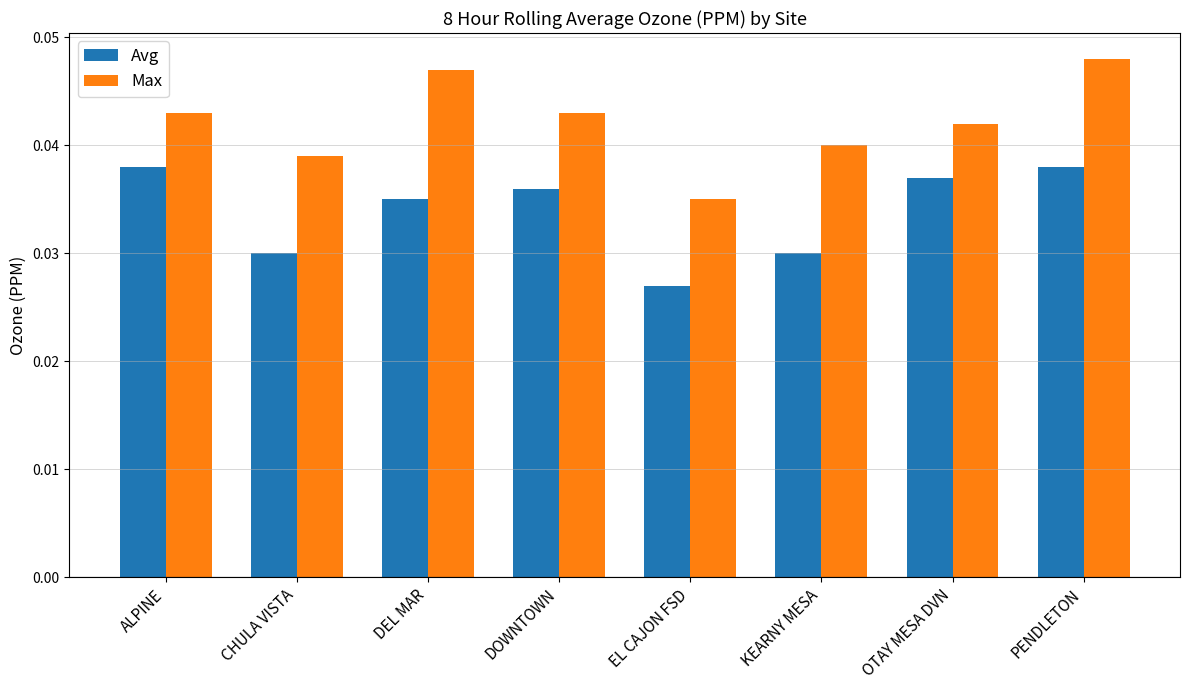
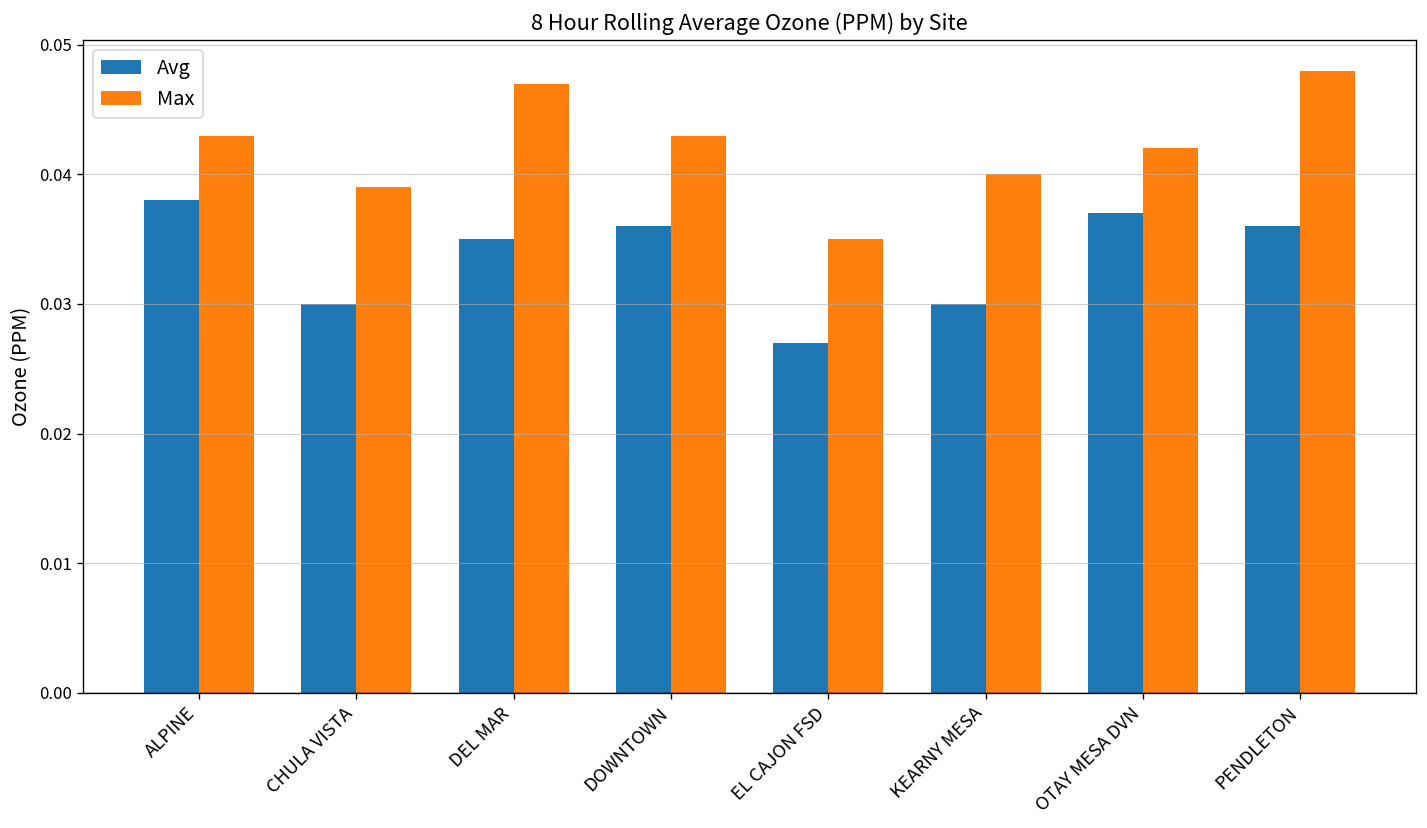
  {
    "Avg": {
      "ALPINE": 0.038,
      "CHULA VISTA": 0.030,
      "DEL MAR": 0.035,
      "DOWNTOWN": 0.036,
      "EL CAJON FSD": 0.027,
      "KEARNY MESA": 0.030,
      "OTAY MESA DVN": 0.037,
-     "PENDLETON": 0.038
+     "PENDLETON": 0.036
    },
    "Max": {
      "ALPINE": 0.043,
      "CHULA VISTA": 0.039,
      "DEL MAR": 0.047,
      "DOWNTOWN": 0.043,
      "EL CAJON FSD": 0.035,
      "KEARNY MESA": 0.040,
      "OTAY MESA DVN": 0.042,
      "PENDLETON": 0.048
    }
  }
